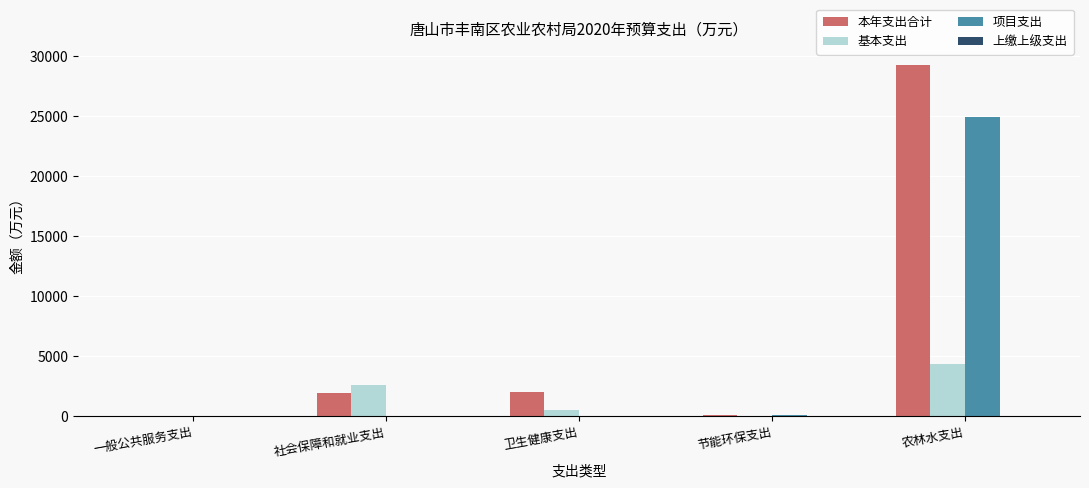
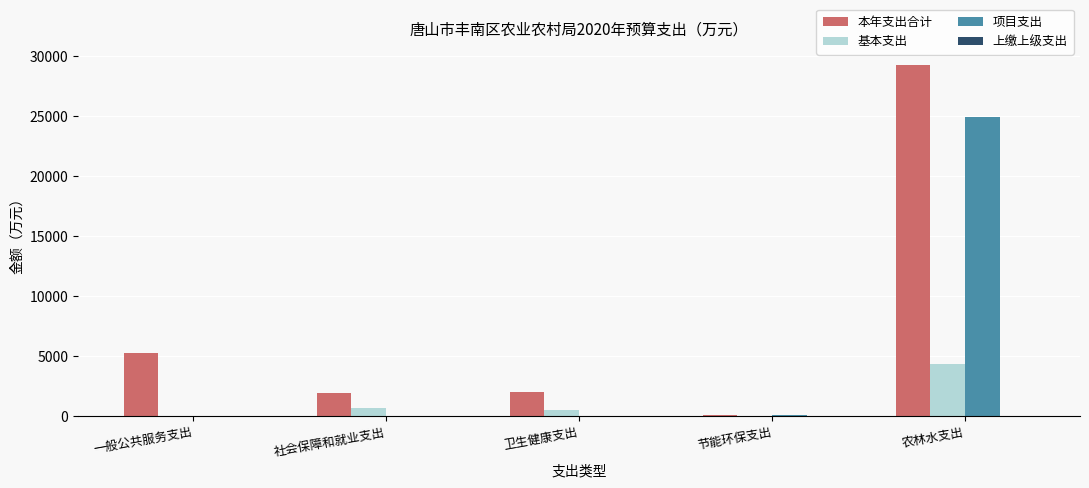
  {
    "本年支出合计": {
-     "一般公共服务支出": 0,
+     "一般公共服务支出": 5300,
      "社会保障和就业支出": 2000,
      "卫生健康支出": 2000,
      "农林水支出": 29200
    },
    "基本支出": {
      "一般公共服务支出": 0,
-     "社会保障和就业支出": 2600,
+     "社会保障和就业支出": 700,
      "卫生健康支出": 600,
      "节能环保支出": 0,
      "农林水支出": 4300
    },
    "项目支出": {
      "社会保障和就业支出": 0,
      "卫生健康支出": 0,
      "农林水支出": 24900
    },
    "上缴上级支出": {
      "一般公共服务支出": 0,
      "社会保障和就业支出": 0,
      "卫生健康支出": 0,
      "节能环保支出": 0,
      "农林水支出": 0
    }
  }
